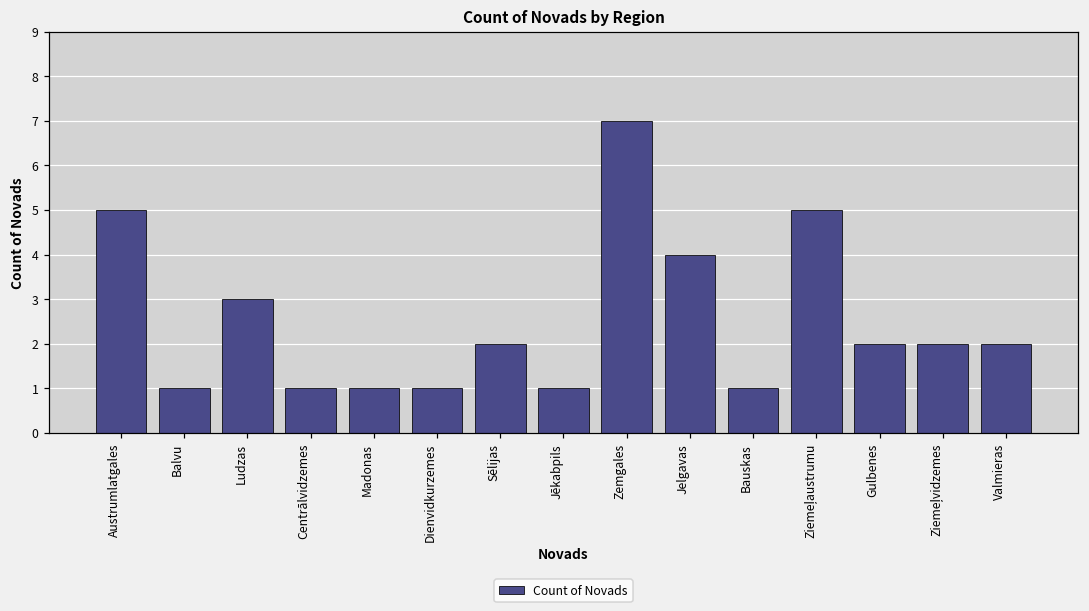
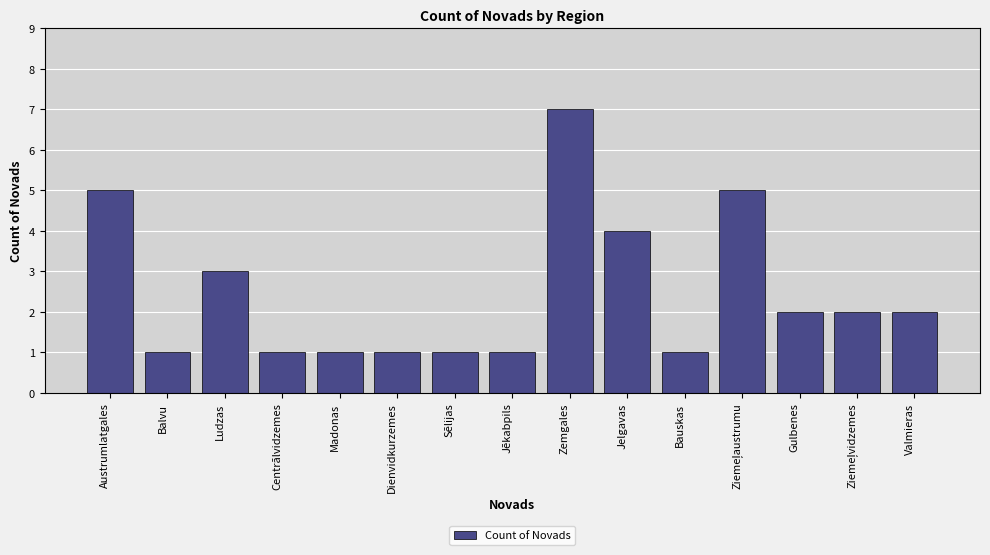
  {
    "Austrumlatgales": 5,
    "Balvu": 1,
    "Ludzas": 3,
    "Centrālvidzemes": 1,
    "Madonas": 1,
    "Dienvidkurzemes": 1,
-   "Sēlijas": 2,
+   "Sēlijas": 1,
    "Jēkabpils": 1,
    "Zemgales": 7,
    "Jelgavas": 4,
    "Bauskas": 1,
    "Ziemeļaustrumu": 5,
    "Gulbenes": 2,
    "Ziemeļvidzemes": 2,
    "Valmieras": 2
  }
